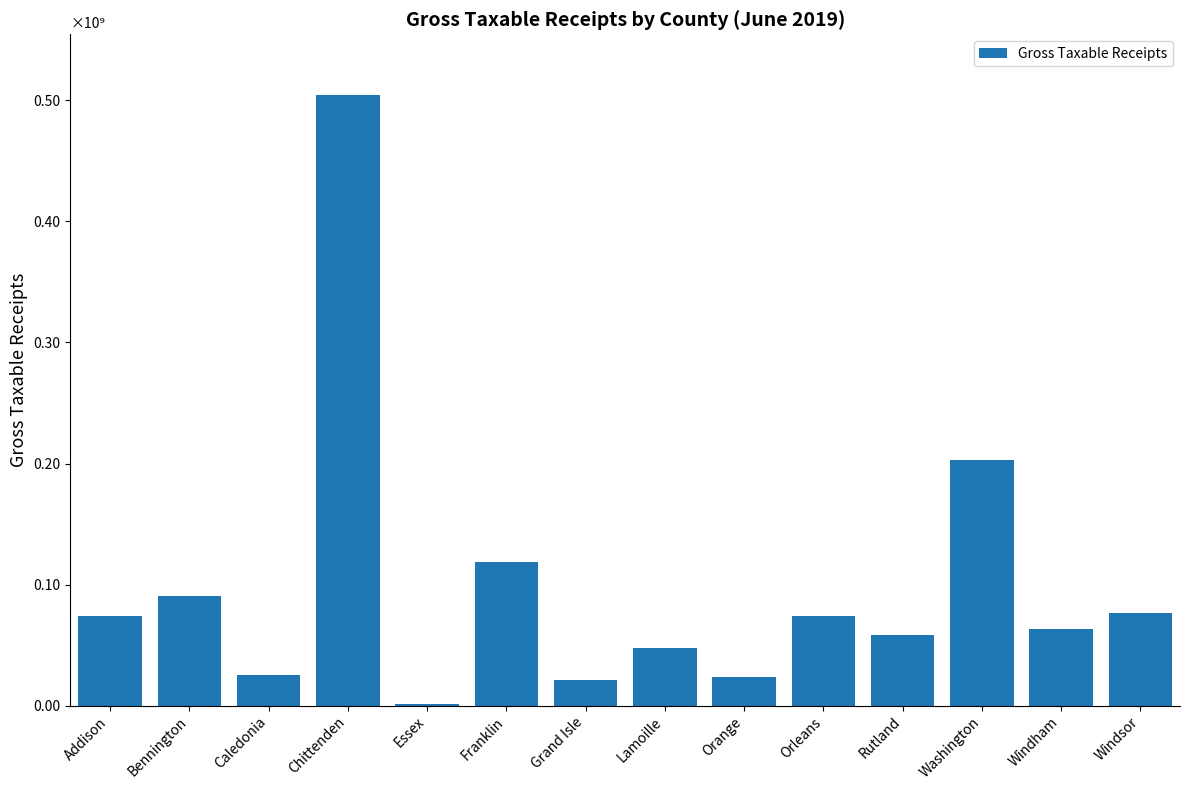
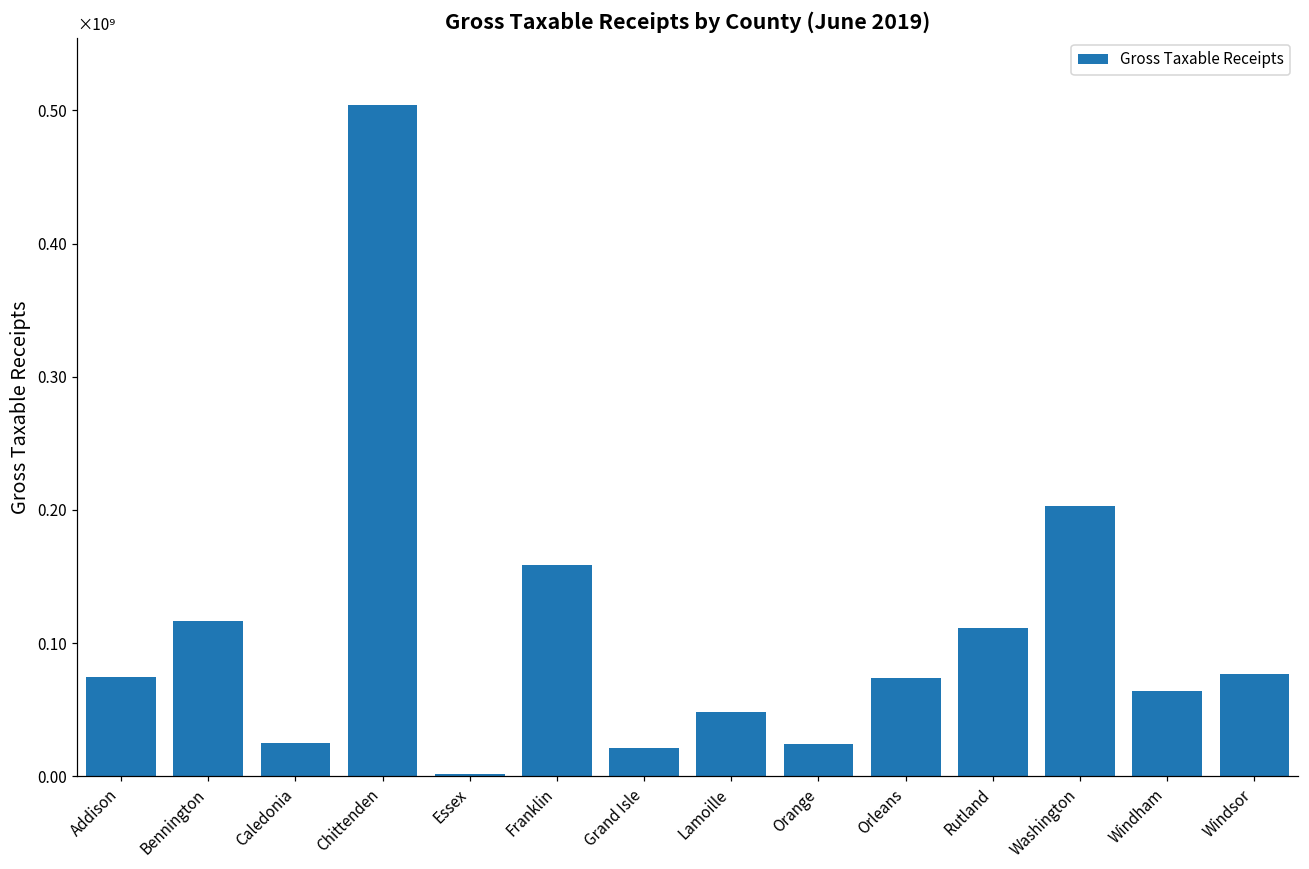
  {
    "Addison": 0.074,
-   "Bennington": 0.091,
+   "Bennington": 0.116,
    "Caledonia": 0.025,
    "Chittenden": 0.504,
-   "Franklin": 0.119,
+   "Franklin": 0.159,
    "Grand Isle": 0.021,
    "Lamoille": 0.048,
    "Orange": 0.024,
    "Orleans": 0.074,
-   "Rutland": 0.058,
+   "Rutland": 0.111,
    "Washington": 0.203,
    "Windham": 0.064,
    "Windsor": 0.077
  }
